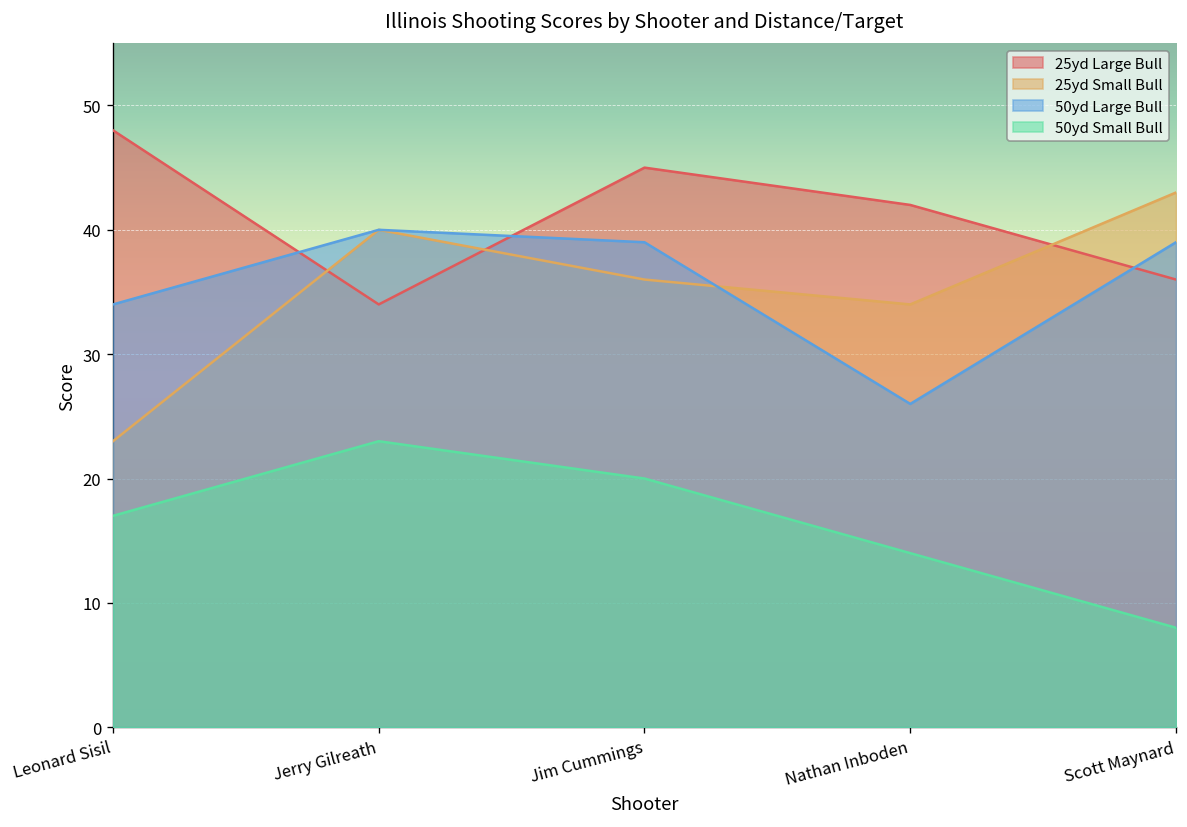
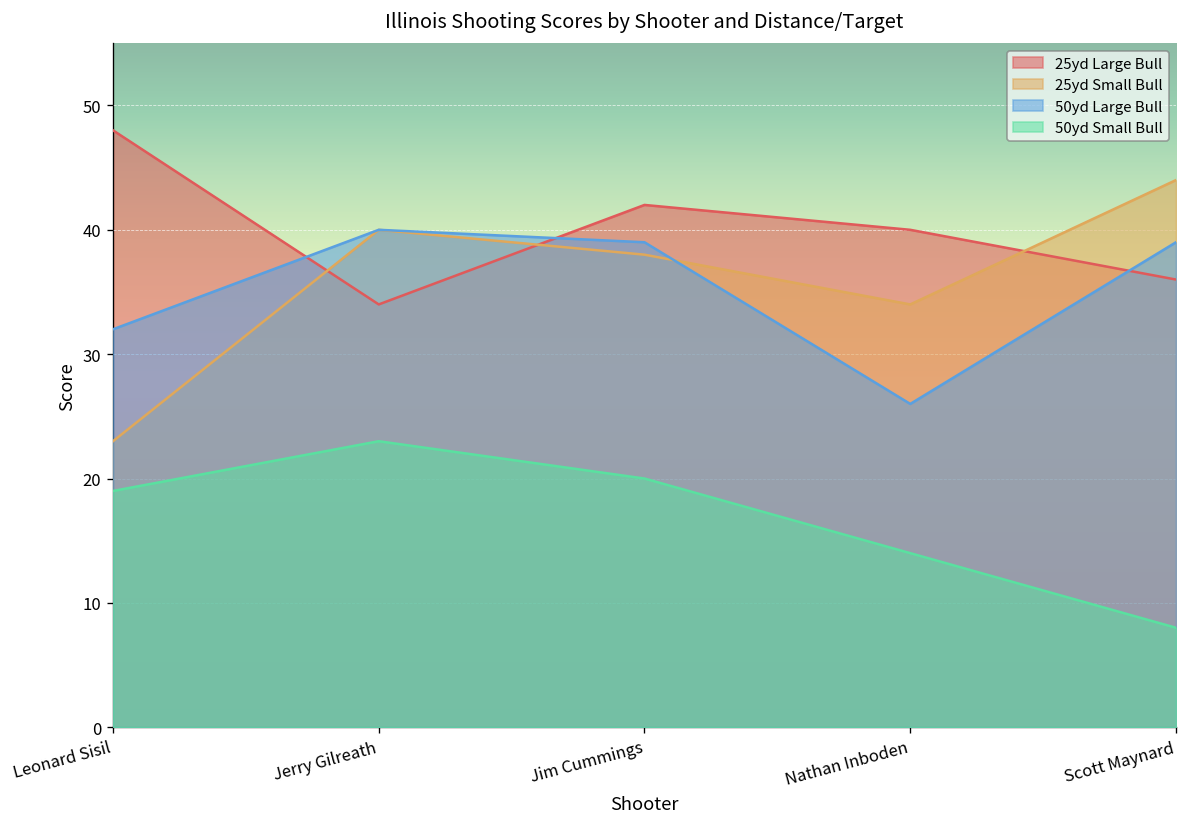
  {
    "25yd Large Bull": {
      "Leonard Sisil": 48,
      "Jerry Gilreath": 34,
-     "Jim Cummings": 45,
-     "Nathan Inboden": 42,
+     "Jim Cummings": 42,
+     "Nathan Inboden": 40,
      "Scott Maynard": 36
    },
    "25yd Small Bull": {
      "Leonard Sisil": 23,
-     "Jim Cummings": 36,
+     "Jim Cummings": 38,
      "Nathan Inboden": 34,
-     "Scott Maynard": 43
+     "Scott Maynard": 44
    },
    "50yd Large Bull": {
-     "Leonard Sisil": 34,
+     "Leonard Sisil": 32,
      "Jim Cummings": 39,
      "Nathan Inboden": 26,
      "Scott Maynard": 39
    },
    "50yd Small Bull": {
-     "Leonard Sisil": 17,
+     "Leonard Sisil": 19,
      "Jerry Gilreath": 23,
      "Jim Cummings": 20,
      "Nathan Inboden": 14,
      "Scott Maynard": 8
    }
  }
